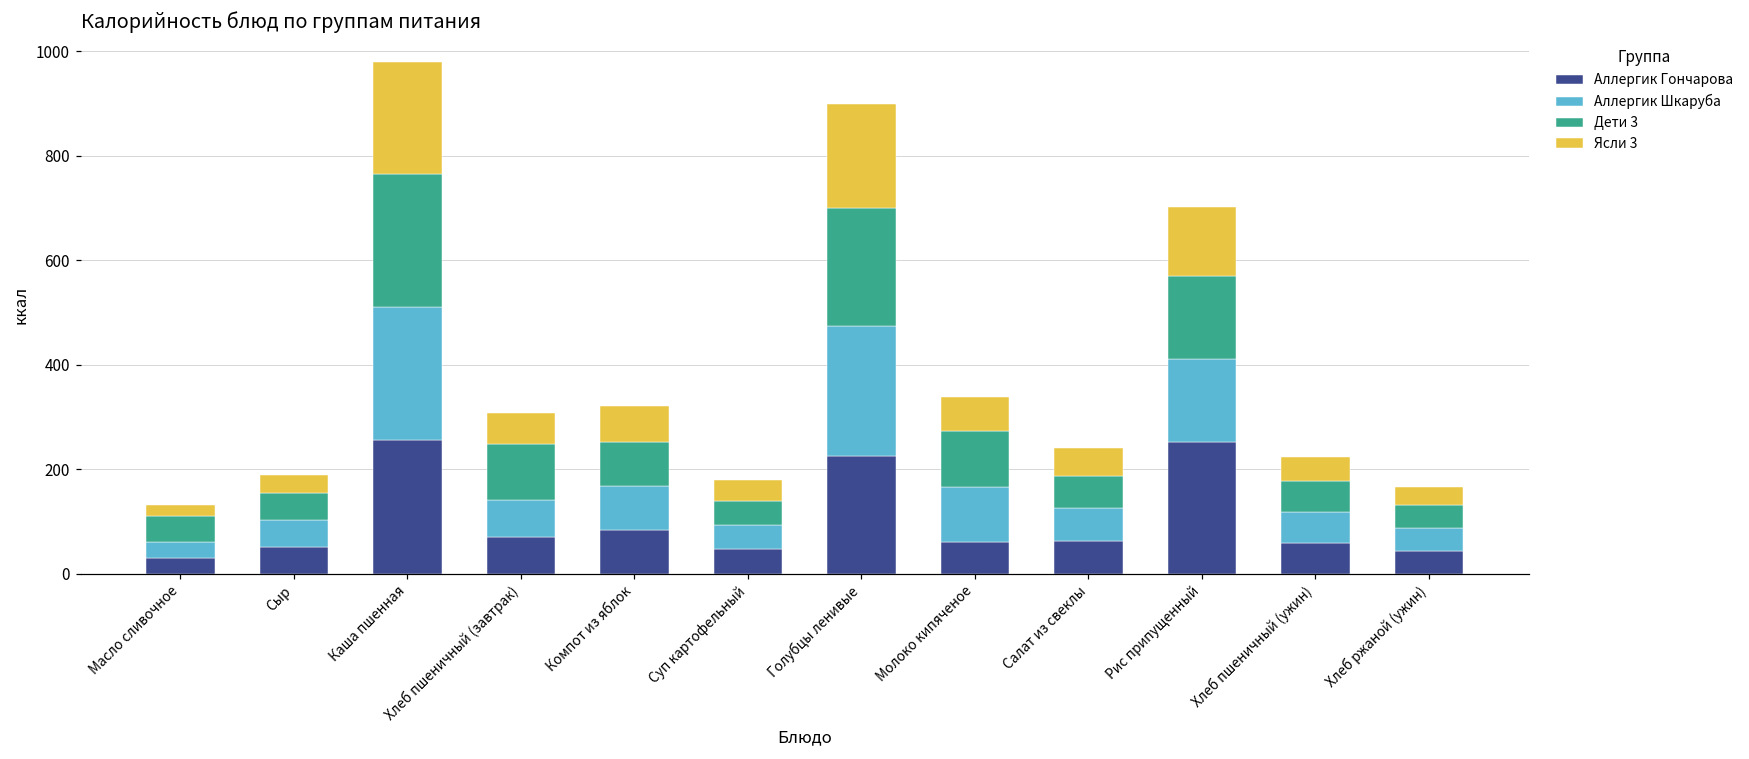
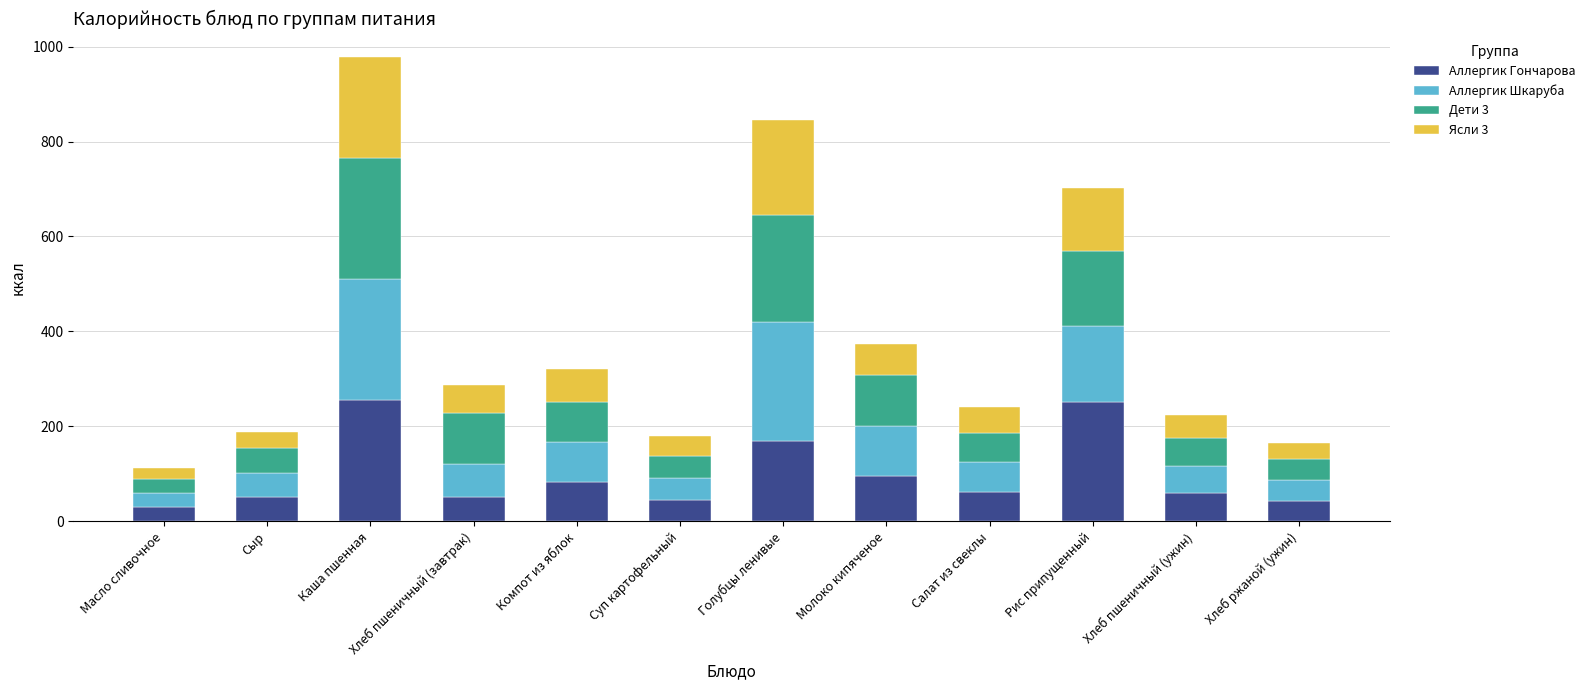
  {
    "Аллергик Гончарова": {
      "Масло сливочное": 30,
      "Сыр": 50,
      "Каша пшенная": 260,
-     "Хлеб пшеничный (завтрак)": 70,
+     "Хлеб пшеничный (завтрак)": 50,
      "Компот из яблок": 80,
      "Суп картофельный": 50,
-     "Голубцы ленивые": 230,
-     "Молоко кипяченое": 60,
+     "Голубцы ленивые": 170,
+     "Молоко кипяченое": 100,
      "Салат из свеклы": 60,
      "Рис припущенный": 250,
      "Хлеб пшеничный (ужин)": 60,
      "Хлеб ржаной (ужин)": 40
    },
    "Аллергик Шкаруба": {
      "Масло сливочное": 30,
      "Сыр": 50,
      "Каша пшенная": 260,
      "Хлеб пшеничный (завтрак)": 70,
      "Компот из яблок": 80,
      "Суп картофельный": 50,
      "Голубцы ленивые": 250,
      "Молоко кипяченое": 110,
      "Салат из свеклы": 60,
      "Рис припущенный": 160,
      "Хлеб пшеничный (ужин)": 60,
      "Хлеб ржаной (ужин)": 40
    },
    "Дети 3": {
-     "Масло сливочное": 50,
+     "Масло сливочное": 30,
      "Сыр": 50,
      "Каша пшенная": 260,
      "Хлеб пшеничный (завтрак)": 110,
      "Компот из яблок": 80,
      "Суп картофельный": 50,
      "Голубцы ленивые": 230,
      "Молоко кипяченое": 110,
      "Салат из свеклы": 60,
      "Рис припущенный": 160,
      "Хлеб пшеничный (ужин)": 60,
      "Хлеб ржаной (ужин)": 40
    },
    "Ясли 3": {
      "Масло сливочное": 20,
      "Сыр": 30,
      "Каша пшенная": 210,
      "Хлеб пшеничный (завтрак)": 60,
      "Компот из яблок": 70,
      "Суп картофельный": 40,
      "Голубцы ленивые": 200,
      "Молоко кипяченое": 70,
      "Салат из свеклы": 50,
      "Рис припущенный": 130,
      "Хлеб пшеничный (ужин)": 50,
      "Хлеб ржаной (ужин)": 30
    }
  }
